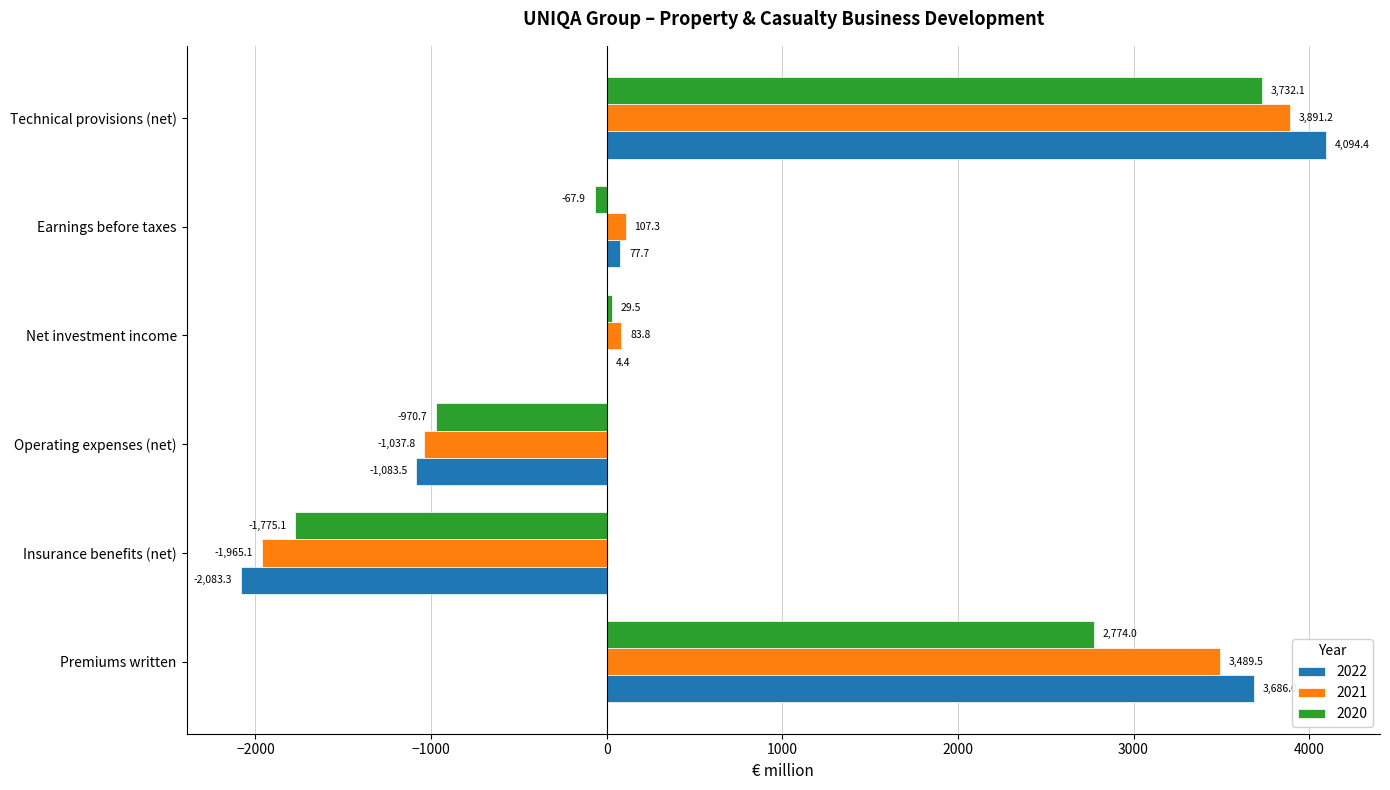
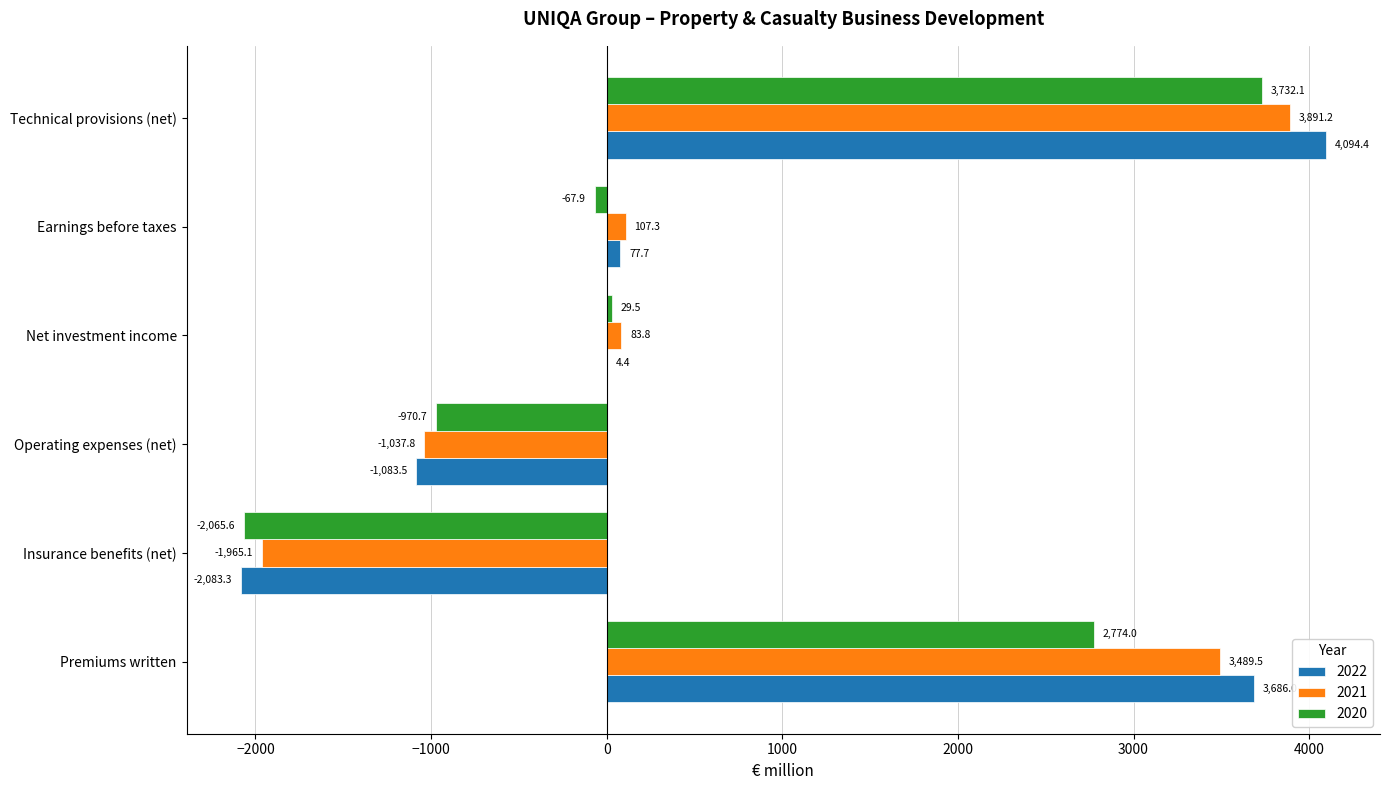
  {
    "2022": {
      "Technical provisions (net)": "4,094.4",
      "Earnings before taxes": "77.7",
      "Net investment income": "4.4",
      "Operating expenses (net)": "-1,083.5",
      "Insurance benefits (net)": "-2,083.3"
    },
    "2021": {
      "Technical provisions (net)": "3,891.2",
      "Earnings before taxes": "107.3",
      "Net investment income": "83.8",
      "Operating expenses (net)": "-1,037.8",
      "Insurance benefits (net)": "-1,965.1",
      "Premiums written": "3,489.5"
    },
    "2020": {
      "Technical provisions (net)": "3,732.1",
      "Earnings before taxes": "-67.9",
      "Net investment income": "29.5",
      "Operating expenses (net)": "-970.7",
-     "Insurance benefits (net)": "-1,775.1",
+     "Insurance benefits (net)": "-2,065.6",
      "Premiums written": "2,774.0"
    }
  }
